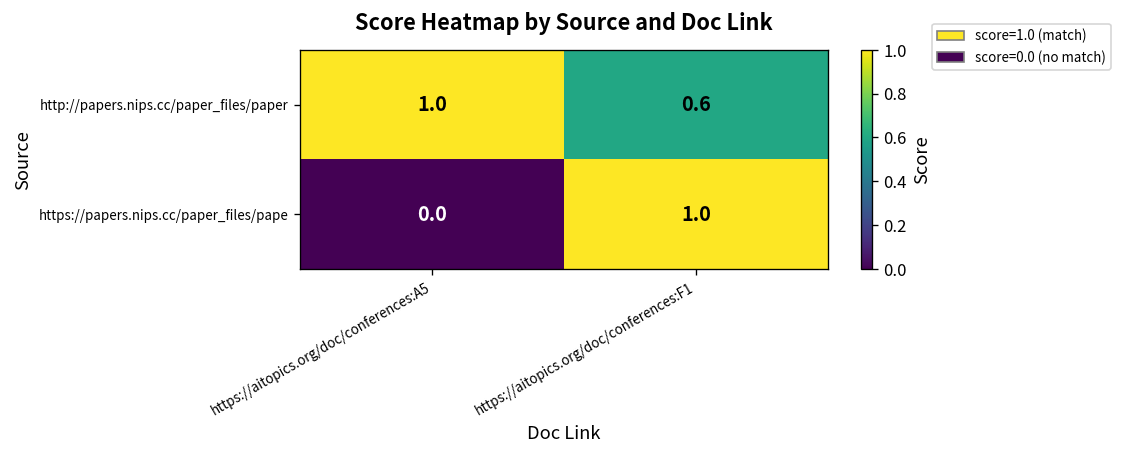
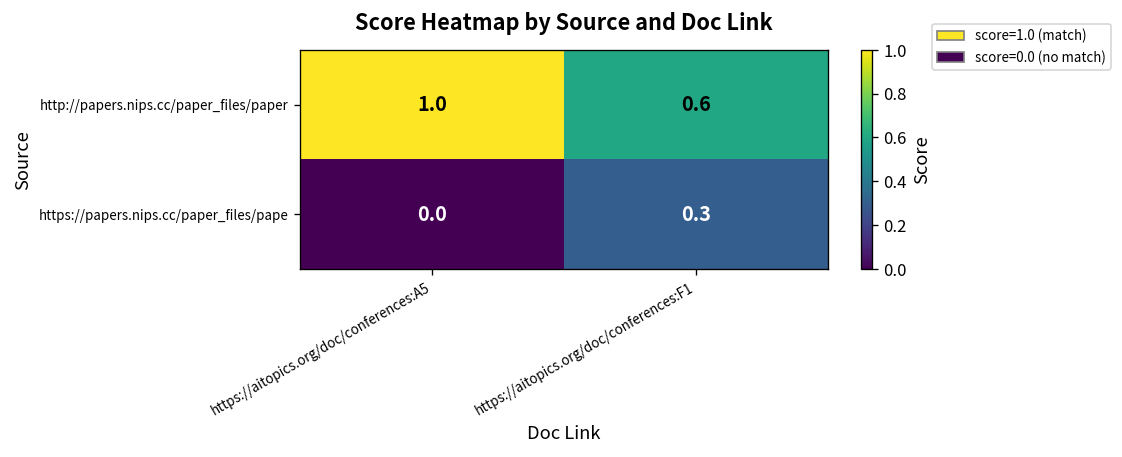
  {
    "http://papers.nips.cc/paper_files/paper": {
      "https://aitopics.org/doc/conferences:A5": 1.0,
      "https://aitopics.org/doc/conferences:F1": 0.6
    },
    "https://papers.nips.cc/paper_files/pape": {
      "https://aitopics.org/doc/conferences:A5": 0.0,
-     "https://aitopics.org/doc/conferences:F1": 1.0
+     "https://aitopics.org/doc/conferences:F1": 0.3
    }
  }
